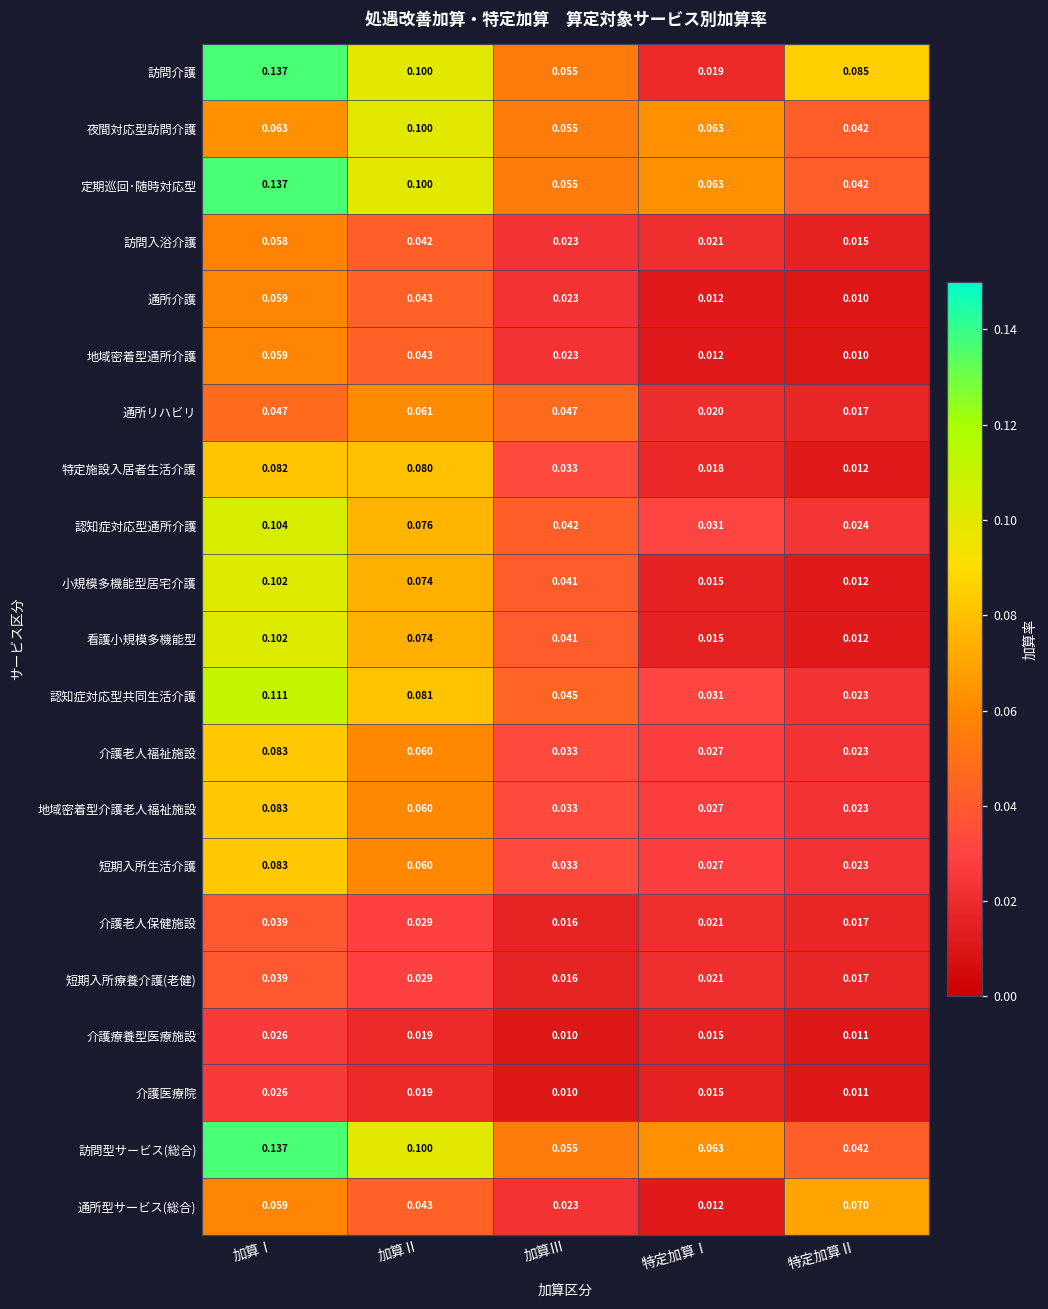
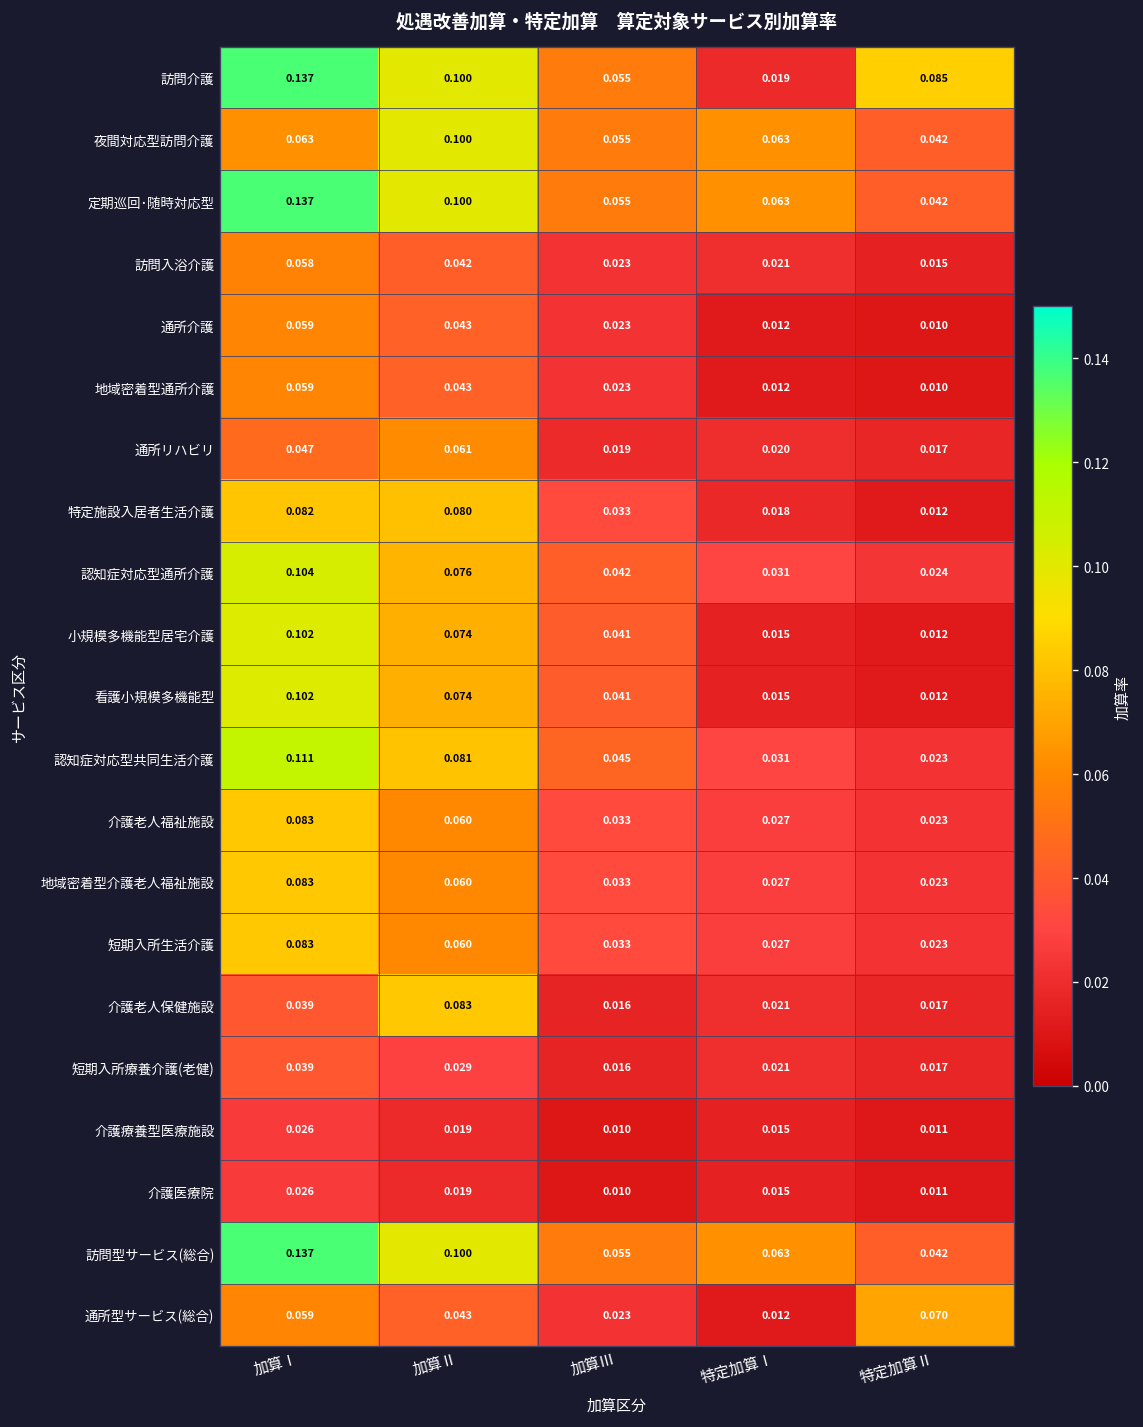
  {
    "訪問介護": {
      "加算Ⅰ": 0.137,
      "加算Ⅱ": 0.100,
      "加算Ⅲ": 0.055,
      "特定加算Ⅰ": 0.019,
      "特定加算Ⅱ": 0.085
    },
    "夜間対応型訪問介護": {
      "加算Ⅰ": 0.063,
      "加算Ⅱ": 0.100,
      "加算Ⅲ": 0.055,
      "特定加算Ⅰ": 0.063,
      "特定加算Ⅱ": 0.042
    },
    "定期巡回･随時対応型": {
      "加算Ⅰ": 0.137,
      "加算Ⅱ": 0.100,
      "加算Ⅲ": 0.055,
      "特定加算Ⅰ": 0.063,
      "特定加算Ⅱ": 0.042
    },
    "訪問入浴介護": {
      "加算Ⅰ": 0.058,
      "加算Ⅱ": 0.042,
      "加算Ⅲ": 0.023,
      "特定加算Ⅰ": 0.021,
      "特定加算Ⅱ": 0.015
    },
    "通所介護": {
      "加算Ⅰ": 0.059,
      "加算Ⅱ": 0.043,
      "加算Ⅲ": 0.023,
      "特定加算Ⅰ": 0.012,
      "特定加算Ⅱ": 0.010
    },
    "地域密着型通所介護": {
      "加算Ⅰ": 0.059,
      "加算Ⅱ": 0.043,
      "加算Ⅲ": 0.023,
      "特定加算Ⅰ": 0.012,
      "特定加算Ⅱ": 0.010
    },
    "通所リハビリ": {
      "加算Ⅰ": 0.047,
      "加算Ⅱ": 0.061,
-     "加算Ⅲ": 0.047,
+     "加算Ⅲ": 0.019,
      "特定加算Ⅰ": 0.020,
      "特定加算Ⅱ": 0.017
    },
    "特定施設入居者生活介護": {
      "加算Ⅰ": 0.082,
      "加算Ⅱ": 0.080,
      "加算Ⅲ": 0.033,
      "特定加算Ⅰ": 0.018,
      "特定加算Ⅱ": 0.012
    },
    "認知症対応型通所介護": {
      "加算Ⅰ": 0.104,
      "加算Ⅱ": 0.076,
      "加算Ⅲ": 0.042,
      "特定加算Ⅰ": 0.031,
      "特定加算Ⅱ": 0.024
    },
    "小規模多機能型居宅介護": {
      "加算Ⅰ": 0.102,
      "加算Ⅱ": 0.074,
      "加算Ⅲ": 0.041,
      "特定加算Ⅰ": 0.015,
      "特定加算Ⅱ": 0.012
    },
    "看護小規模多機能型": {
      "加算Ⅰ": 0.102,
      "加算Ⅱ": 0.074,
      "加算Ⅲ": 0.041,
      "特定加算Ⅰ": 0.015,
      "特定加算Ⅱ": 0.012
    },
    "認知症対応型共同生活介護": {
      "加算Ⅰ": 0.111,
      "加算Ⅱ": 0.081,
      "加算Ⅲ": 0.045,
      "特定加算Ⅰ": 0.031,
      "特定加算Ⅱ": 0.023
    },
    "介護老人福祉施設": {
      "加算Ⅰ": 0.083,
      "加算Ⅱ": 0.060,
      "加算Ⅲ": 0.033,
      "特定加算Ⅰ": 0.027,
      "特定加算Ⅱ": 0.023
    },
    "地域密着型介護老人福祉施設": {
      "加算Ⅰ": 0.083,
      "加算Ⅱ": 0.060,
      "加算Ⅲ": 0.033,
      "特定加算Ⅰ": 0.027,
      "特定加算Ⅱ": 0.023
    },
    "短期入所生活介護": {
      "加算Ⅰ": 0.083,
      "加算Ⅱ": 0.060,
      "加算Ⅲ": 0.033,
      "特定加算Ⅰ": 0.027,
      "特定加算Ⅱ": 0.023
    },
    "介護老人保健施設": {
      "加算Ⅰ": 0.039,
-     "加算Ⅱ": 0.029,
+     "加算Ⅱ": 0.083,
      "加算Ⅲ": 0.016,
      "特定加算Ⅰ": 0.021,
      "特定加算Ⅱ": 0.017
    },
    "短期入所療養介護(老健)": {
      "加算Ⅰ": 0.039,
      "加算Ⅱ": 0.029,
      "加算Ⅲ": 0.016,
      "特定加算Ⅰ": 0.021,
      "特定加算Ⅱ": 0.017
    },
    "介護療養型医療施設": {
      "加算Ⅰ": 0.026,
      "加算Ⅱ": 0.019,
      "加算Ⅲ": 0.010,
      "特定加算Ⅰ": 0.015,
      "特定加算Ⅱ": 0.011
    },
    "介護医療院": {
      "加算Ⅰ": 0.026,
      "加算Ⅱ": 0.019,
      "加算Ⅲ": 0.010,
      "特定加算Ⅰ": 0.015,
      "特定加算Ⅱ": 0.011
    },
    "訪問型サービス(総合)": {
      "加算Ⅰ": 0.137,
      "加算Ⅱ": 0.100,
      "加算Ⅲ": 0.055,
      "特定加算Ⅰ": 0.063,
      "特定加算Ⅱ": 0.042
    },
    "通所型サービス(総合)": {
      "加算Ⅰ": 0.059,
      "加算Ⅱ": 0.043,
      "加算Ⅲ": 0.023,
      "特定加算Ⅰ": 0.012,
      "特定加算Ⅱ": 0.070
    }
  }
